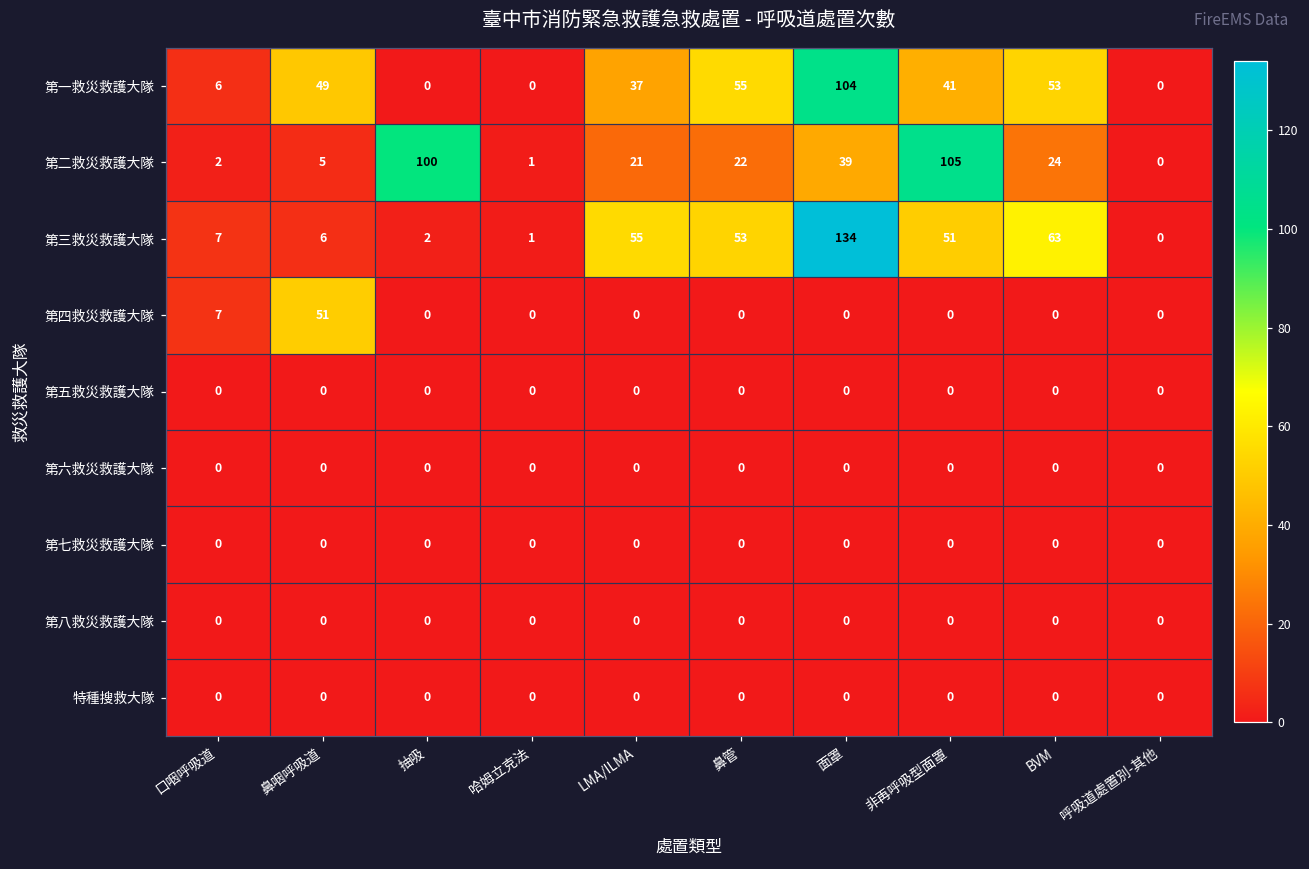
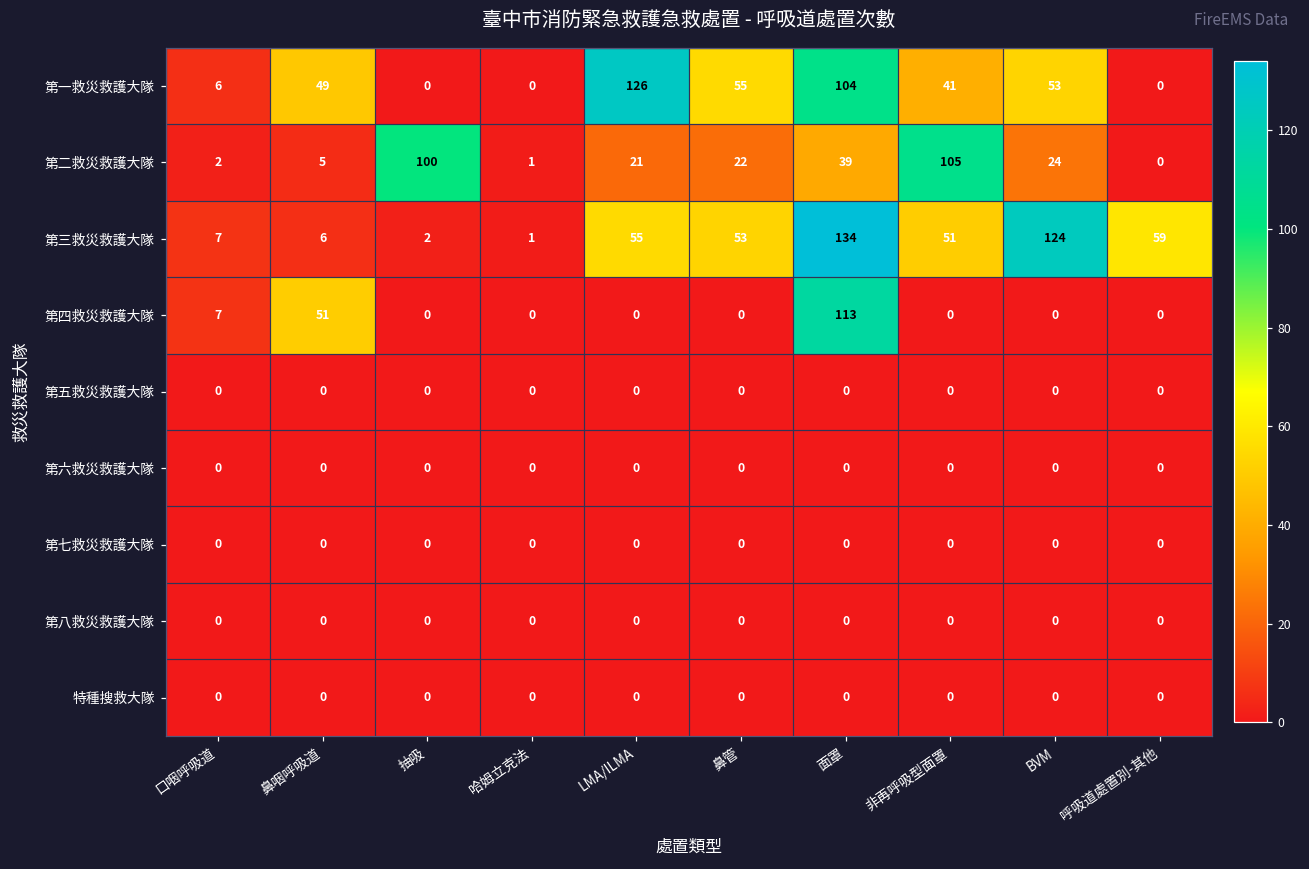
  {
    "第一救災救護大隊": {
      "口咽呼吸道": 6,
      "鼻咽呼吸道": 49,
      "抽吸": 0,
      "哈姆立克法": 0,
-     "LMA/ILMA": 37,
+     "LMA/ILMA": 126,
      "鼻管": 55,
      "面罩": 104,
      "非再呼吸型面罩": 41,
      "BVM": 53,
      "呼吸道處置別-其他": 0
    },
    "第二救災救護大隊": {
      "口咽呼吸道": 2,
      "鼻咽呼吸道": 5,
      "抽吸": 100,
      "哈姆立克法": 1,
      "LMA/ILMA": 21,
      "鼻管": 22,
      "面罩": 39,
      "非再呼吸型面罩": 105,
      "BVM": 24,
      "呼吸道處置別-其他": 0
    },
    "第三救災救護大隊": {
      "口咽呼吸道": 7,
      "鼻咽呼吸道": 6,
      "抽吸": 2,
      "哈姆立克法": 1,
      "LMA/ILMA": 55,
      "鼻管": 53,
      "面罩": 134,
      "非再呼吸型面罩": 51,
-     "BVM": 63,
-     "呼吸道處置別-其他": 0
+     "BVM": 124,
+     "呼吸道處置別-其他": 59
    },
    "第四救災救護大隊": {
      "口咽呼吸道": 7,
      "鼻咽呼吸道": 51,
      "抽吸": 0,
      "哈姆立克法": 0,
      "LMA/ILMA": 0,
      "鼻管": 0,
-     "面罩": 0,
+     "面罩": 113,
      "非再呼吸型面罩": 0,
      "BVM": 0,
      "呼吸道處置別-其他": 0
    },
    "第五救災救護大隊": {
      "口咽呼吸道": 0,
      "鼻咽呼吸道": 0,
      "抽吸": 0,
      "哈姆立克法": 0,
      "LMA/ILMA": 0,
      "鼻管": 0,
      "面罩": 0,
      "非再呼吸型面罩": 0,
      "BVM": 0,
      "呼吸道處置別-其他": 0
    },
    "第六救災救護大隊": {
      "口咽呼吸道": 0,
      "鼻咽呼吸道": 0,
      "抽吸": 0,
      "哈姆立克法": 0,
      "LMA/ILMA": 0,
      "鼻管": 0,
      "面罩": 0,
      "非再呼吸型面罩": 0,
      "BVM": 0,
      "呼吸道處置別-其他": 0
    },
    "第七救災救護大隊": {
      "口咽呼吸道": 0,
      "鼻咽呼吸道": 0,
      "抽吸": 0,
      "哈姆立克法": 0,
      "LMA/ILMA": 0,
      "鼻管": 0,
      "面罩": 0,
      "非再呼吸型面罩": 0,
      "BVM": 0,
      "呼吸道處置別-其他": 0
    },
    "第八救災救護大隊": {
      "口咽呼吸道": 0,
      "鼻咽呼吸道": 0,
      "抽吸": 0,
      "哈姆立克法": 0,
      "LMA/ILMA": 0,
      "鼻管": 0,
      "面罩": 0,
      "非再呼吸型面罩": 0,
      "BVM": 0,
      "呼吸道處置別-其他": 0
    },
    "特種搜救大隊": {
      "口咽呼吸道": 0,
      "鼻咽呼吸道": 0,
      "抽吸": 0,
      "哈姆立克法": 0,
      "LMA/ILMA": 0,
      "鼻管": 0,
      "面罩": 0,
      "非再呼吸型面罩": 0,
      "BVM": 0,
      "呼吸道處置別-其他": 0
    }
  }
